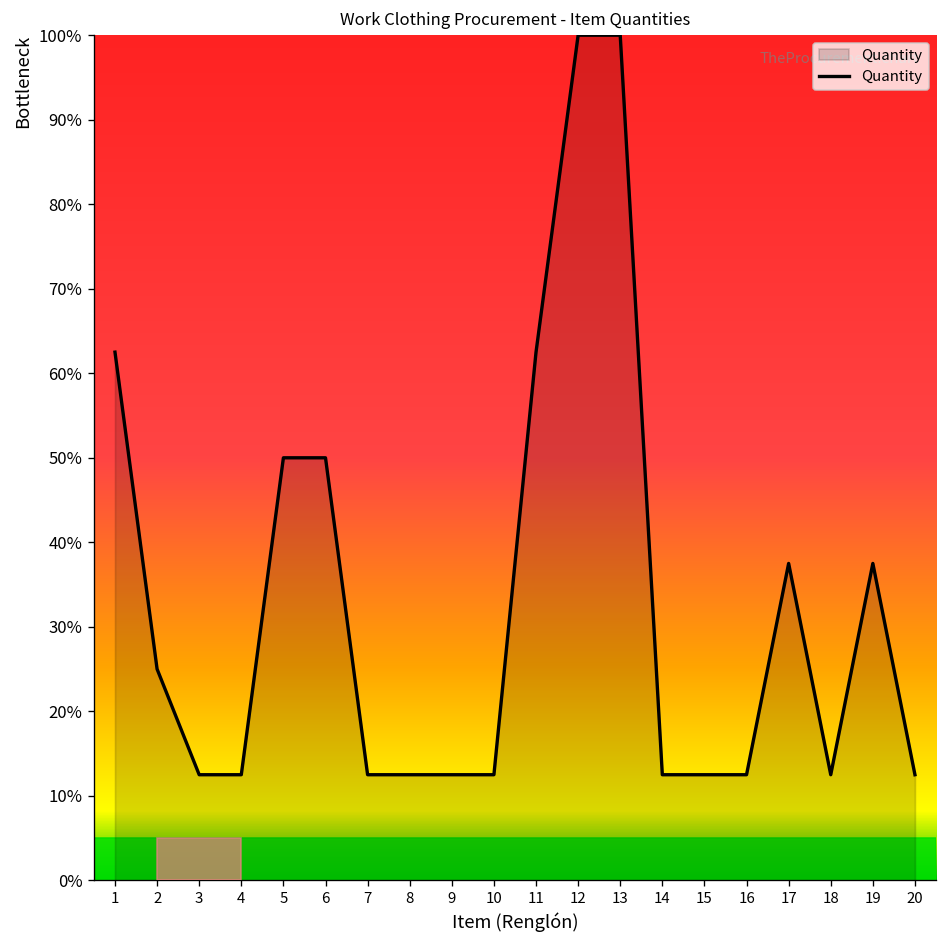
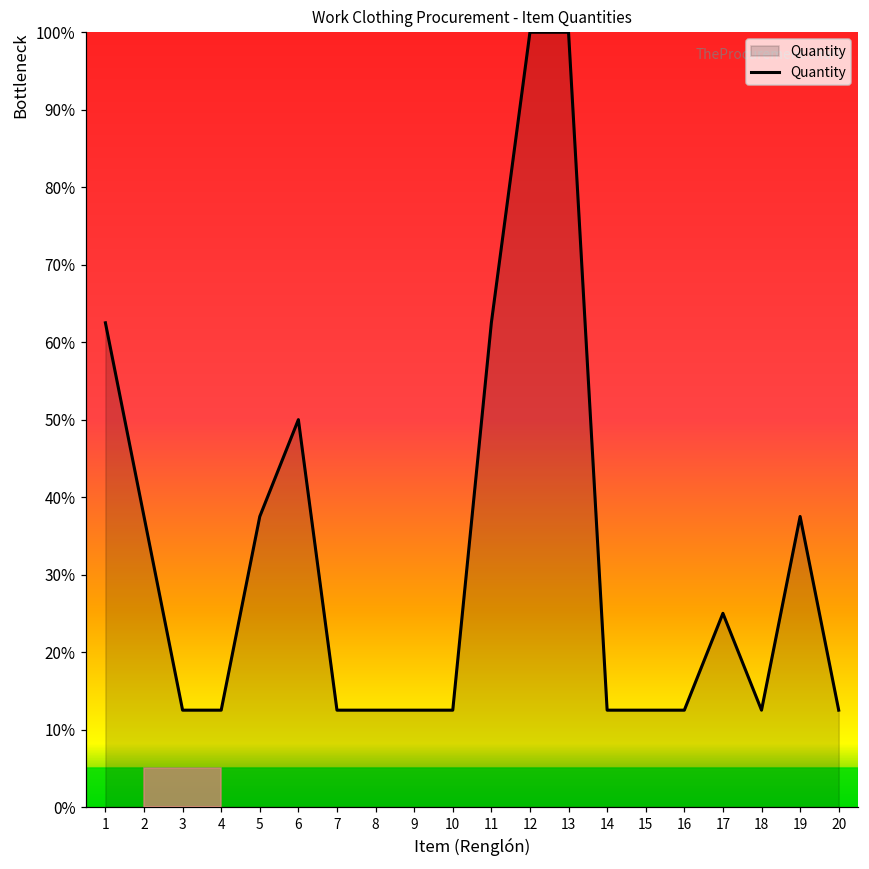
  {
    "1": "63%",
-   "2": "25%",
+   "2": "38%",
    "3": "13%",
    "4": "13%",
-   "5": "50%",
+   "5": "38%",
    "6": "50%",
    "7": "13%",
    "8": "13%",
    "9": "13%",
    "10": "13%",
    "11": "63%",
    "12": "100%",
    "13": "100%",
    "14": "13%",
    "15": "13%",
    "16": "13%",
-   "17": "38%",
+   "17": "25%",
    "18": "13%",
    "19": "38%",
    "20": "13%"
  }
